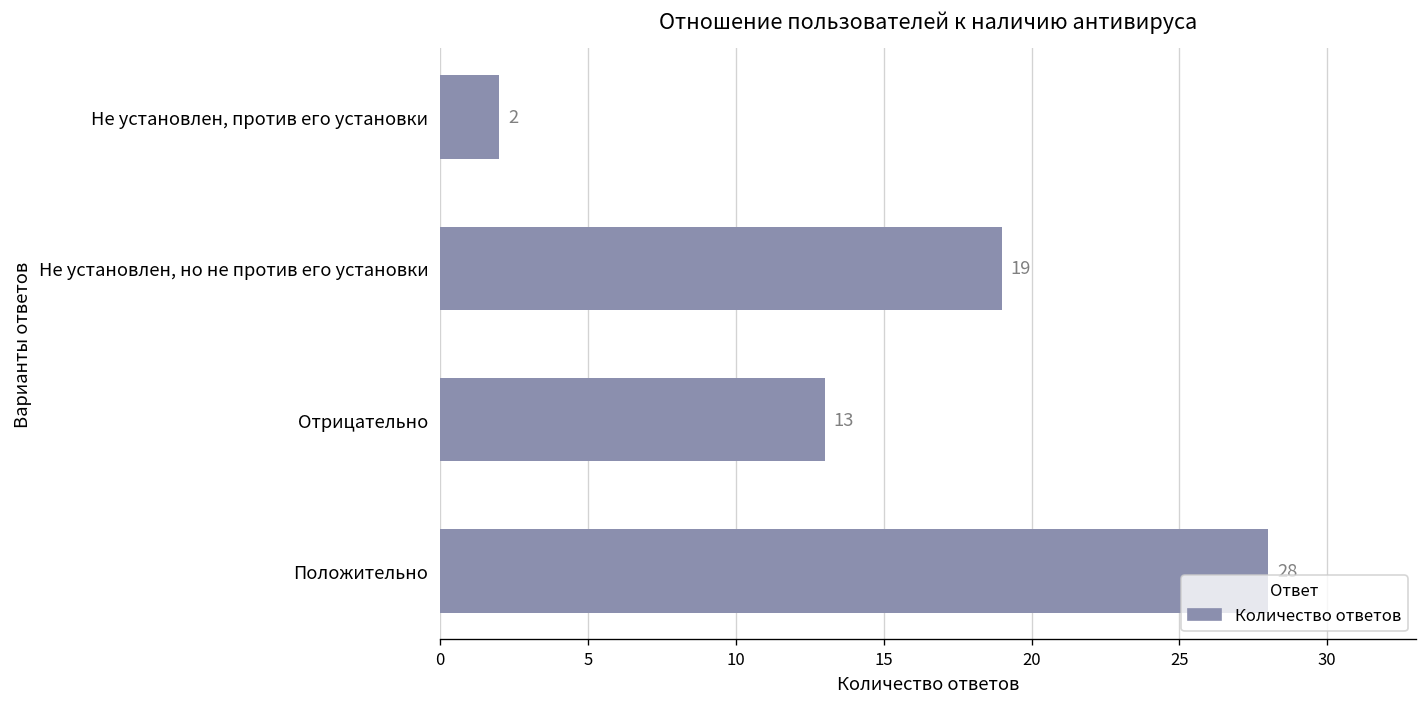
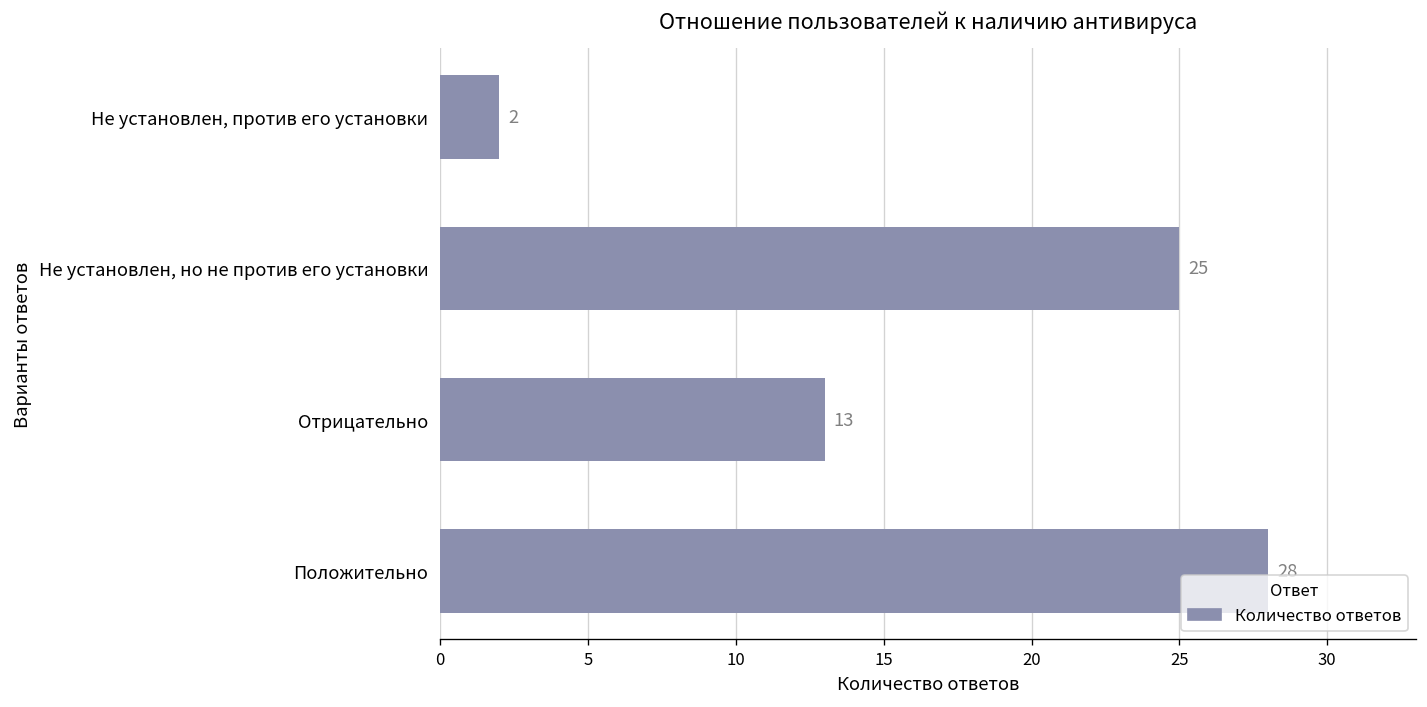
  {
    "Не установлен, против его установки": 2,
-   "Не установлен, но не против его установки": 19,
+   "Не установлен, но не против его установки": 25,
    "Отрицательно": 13
  }
